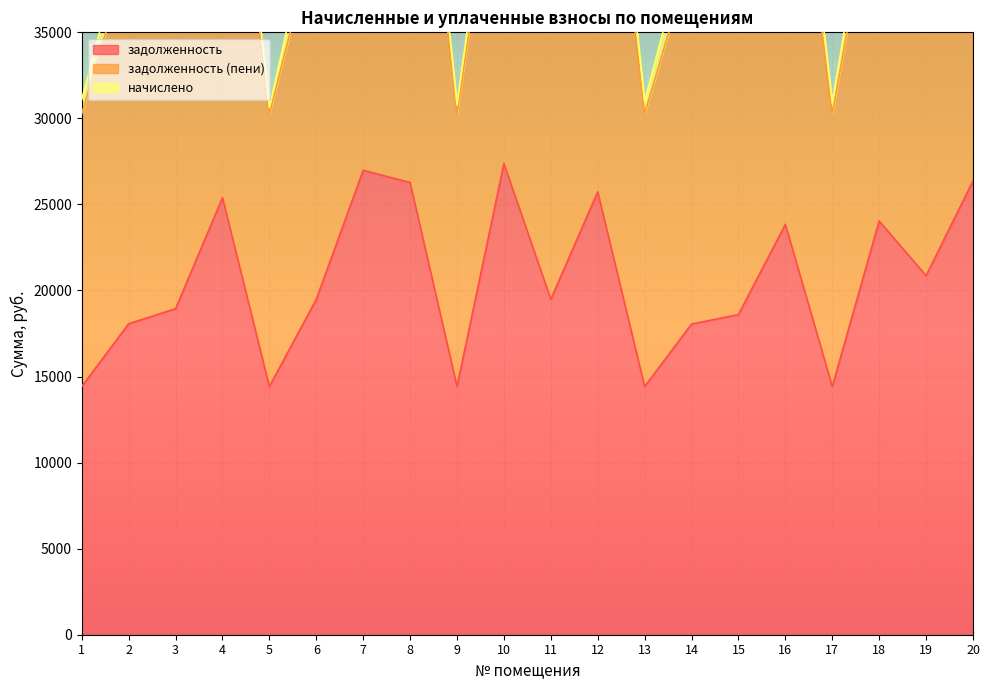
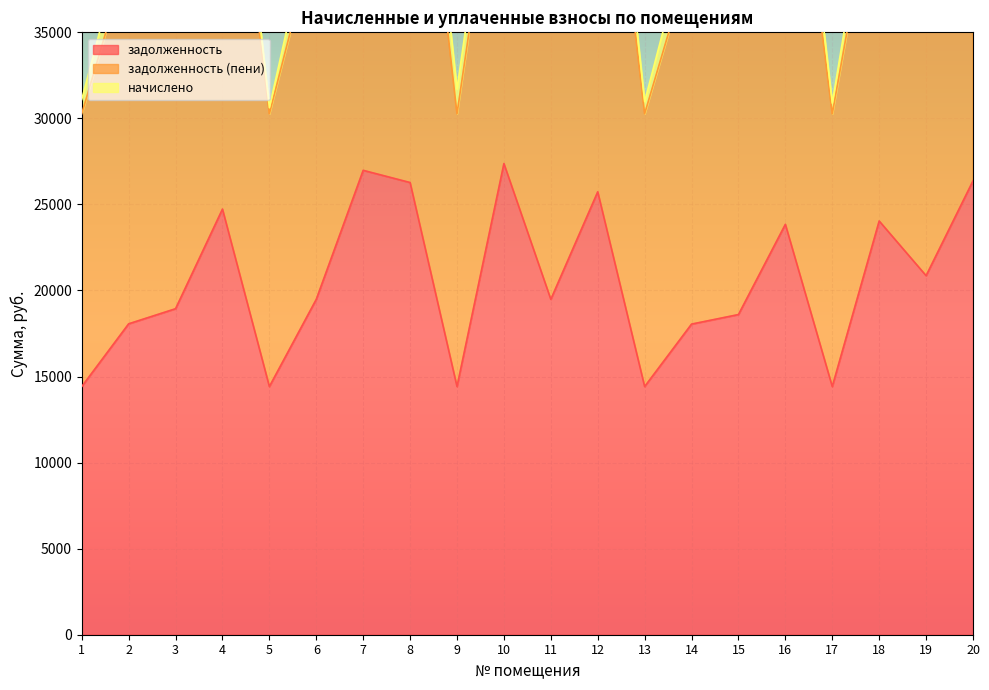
  {
    "задолженность": {
      "1": 14400,
      "2": 18100,
      "3": 18900,
-     "4": 25400,
+     "4": 24700,
      "5": 14400,
      "6": 19500,
      "7": 27000,
      "8": 26300,
      "9": 14400,
      "10": 27400,
      "11": 19500,
      "12": 25700,
      "13": 14400,
      "14": 18000,
      "15": 18600,
      "16": 23800,
      "17": 14400,
      "18": 24000,
      "19": 20900,
      "20": 26400
    },
    "задолженность (пени)": {
      "1": 15900,
      "5": 15900,
      "9": 15900,
      "13": 15900,
      "17": 15900
    },
    "начислено": {
      "1": 800,
      "5": 400,
-     "9": 500,
+     "9": 1400,
      "13": 700,
      "17": 600
    }
  }
